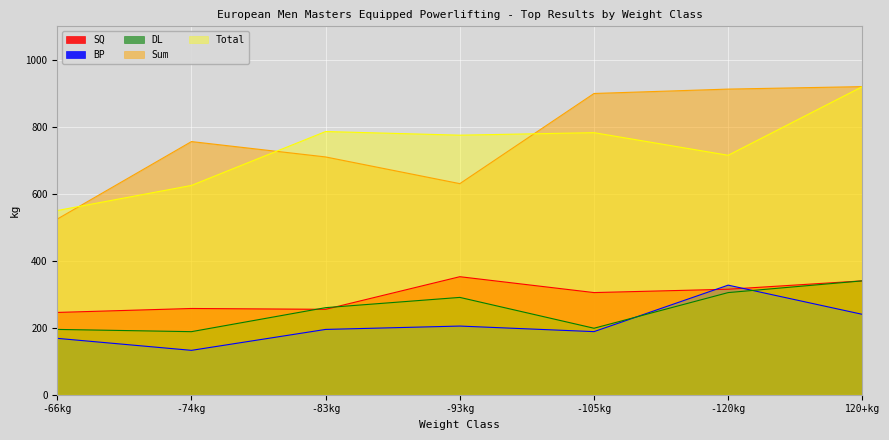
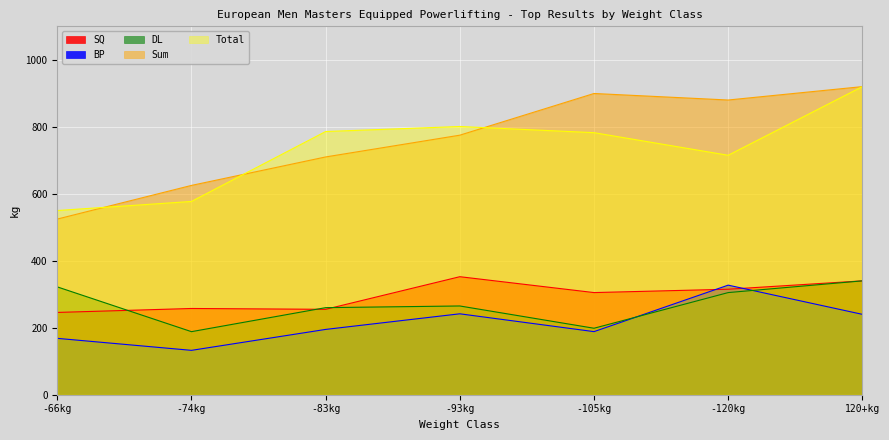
  {
    "SQ": {
      "-66kg": 250,
      "-74kg": 260,
      "-93kg": 350,
      "-105kg": 310,
      "-120kg": 320
    },
    "BP": {
      "-66kg": 170,
      "-74kg": 130,
      "-83kg": 200,
-     "-93kg": 210,
+     "-93kg": 240,
      "-105kg": 190,
      "-120kg": 330,
      "120+kg": 240
    },
    "DL": {
-     "-66kg": 200,
+     "-66kg": 320,
      "-74kg": 190,
-     "-93kg": 290,
+     "-93kg": 270,
      "-105kg": 200,
      "-120kg": 310
    },
    "Sum": {
      "-66kg": 520,
-     "-74kg": 760,
+     "-74kg": 630,
      "-83kg": 710,
-     "-93kg": 630,
+     "-93kg": 780,
      "-105kg": 900,
-     "-120kg": 910
+     "-120kg": 880
    },
    "Total": {
      "-66kg": 550,
-     "-74kg": 630,
+     "-74kg": 580,
      "-83kg": 790,
-     "-93kg": 780,
+     "-93kg": 800,
      "-105kg": 780,
      "-120kg": 720
    }
  }
